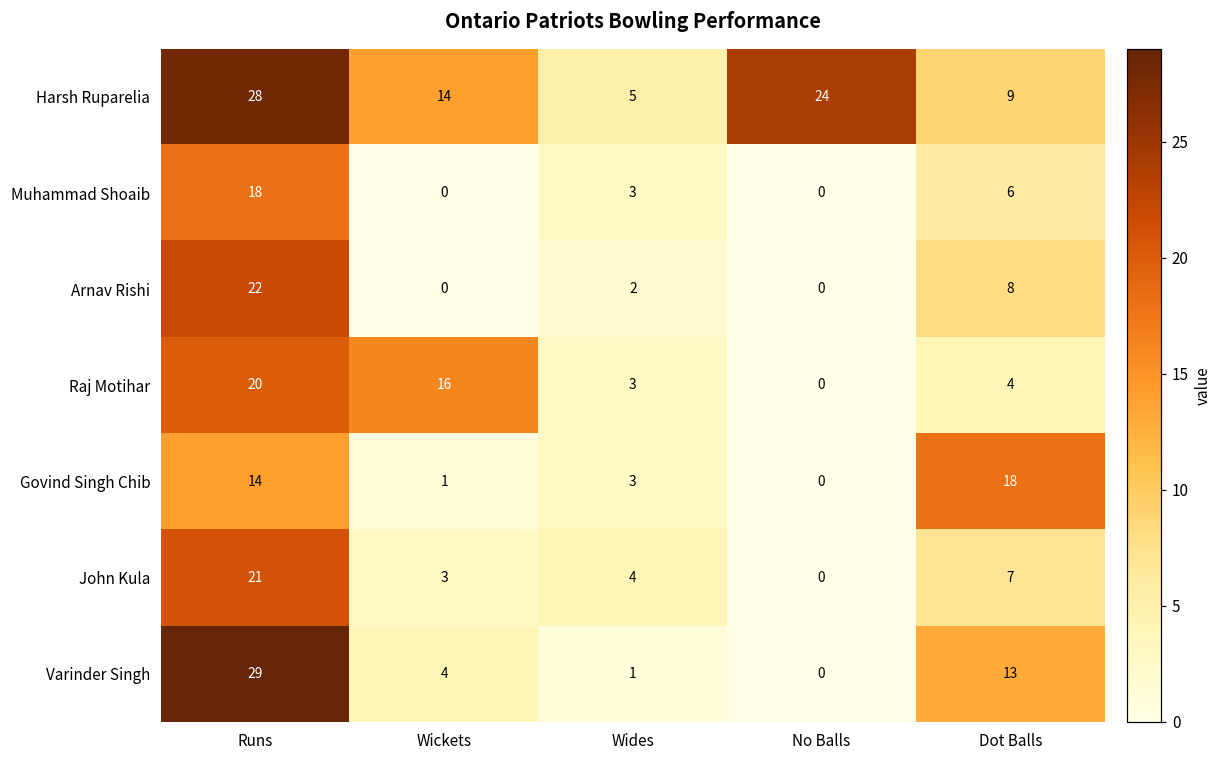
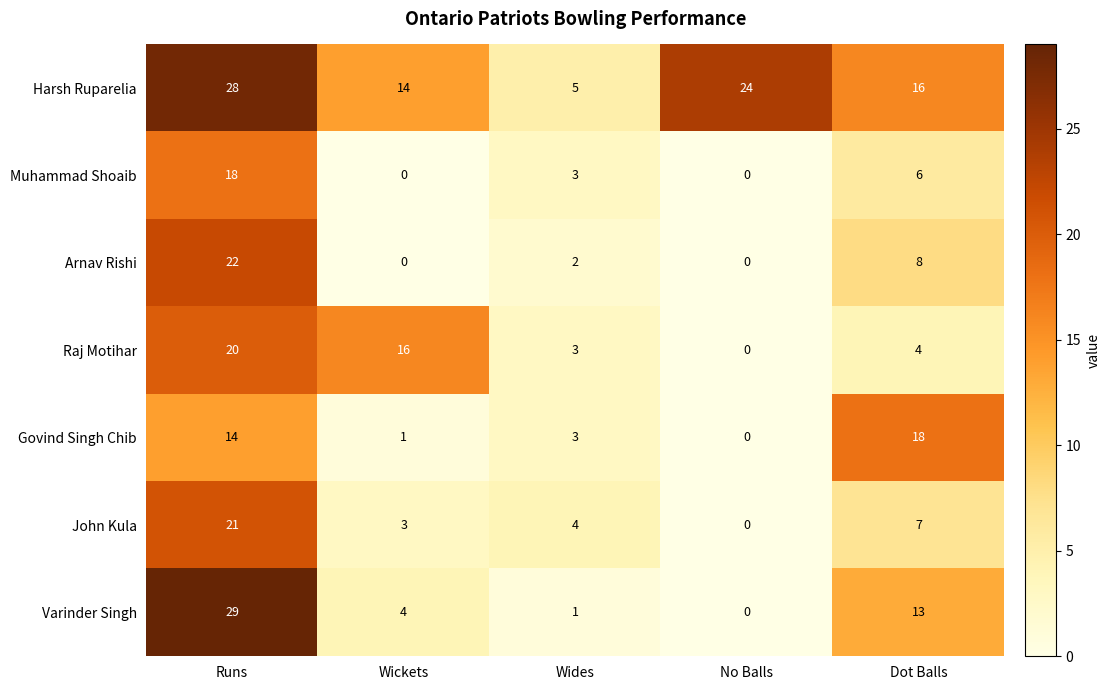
  {
    "Harsh Ruparelia": {
      "Runs": 28,
      "Wickets": 14,
      "Wides": 5,
      "No Balls": 24,
-     "Dot Balls": 9
+     "Dot Balls": 16
    },
    "Muhammad Shoaib": {
      "Runs": 18,
      "Wickets": 0,
      "Wides": 3,
      "No Balls": 0,
      "Dot Balls": 6
    },
    "Arnav Rishi": {
      "Runs": 22,
      "Wickets": 0,
      "Wides": 2,
      "No Balls": 0,
      "Dot Balls": 8
    },
    "Raj Motihar": {
      "Runs": 20,
      "Wickets": 16,
      "Wides": 3,
      "No Balls": 0,
      "Dot Balls": 4
    },
    "Govind Singh Chib": {
      "Runs": 14,
      "Wickets": 1,
      "Wides": 3,
      "No Balls": 0,
      "Dot Balls": 18
    },
    "John Kula": {
      "Runs": 21,
      "Wickets": 3,
      "Wides": 4,
      "No Balls": 0,
      "Dot Balls": 7
    },
    "Varinder Singh": {
      "Runs": 29,
      "Wickets": 4,
      "Wides": 1,
      "No Balls": 0,
      "Dot Balls": 13
    }
  }
